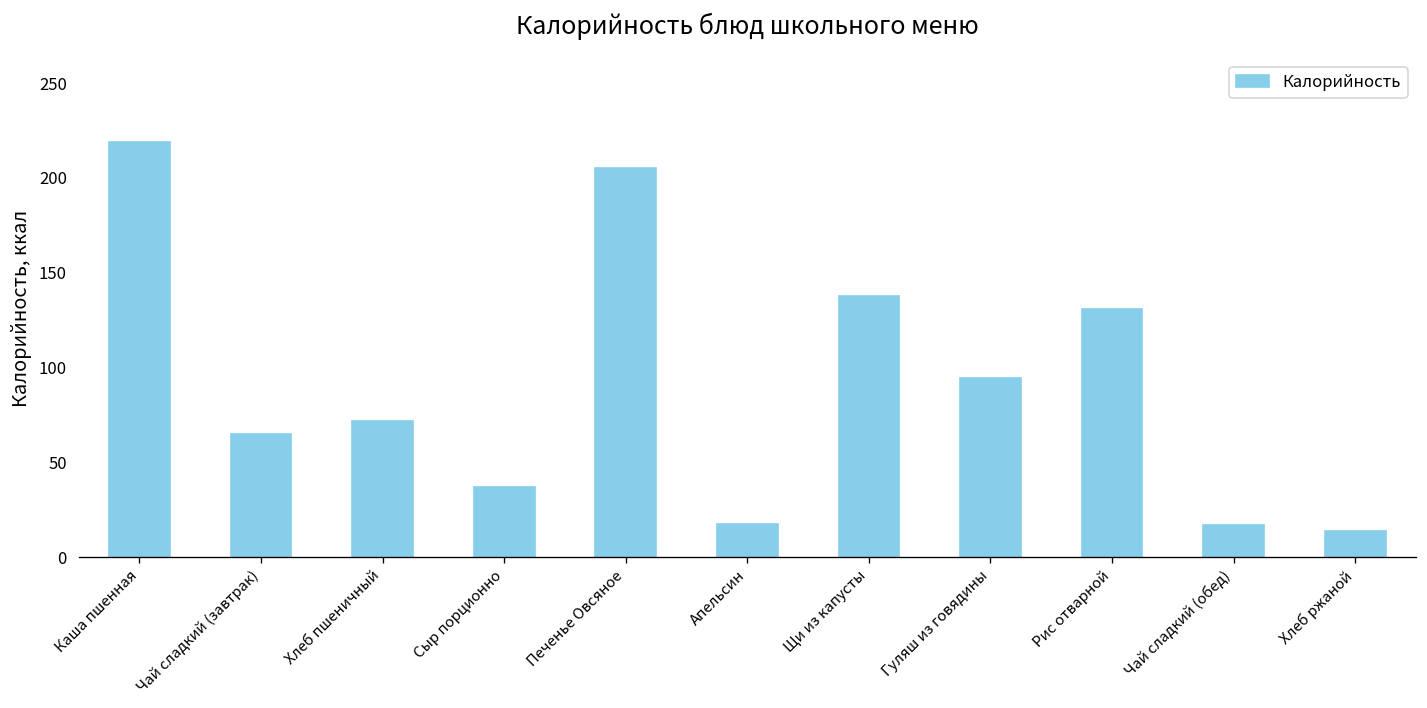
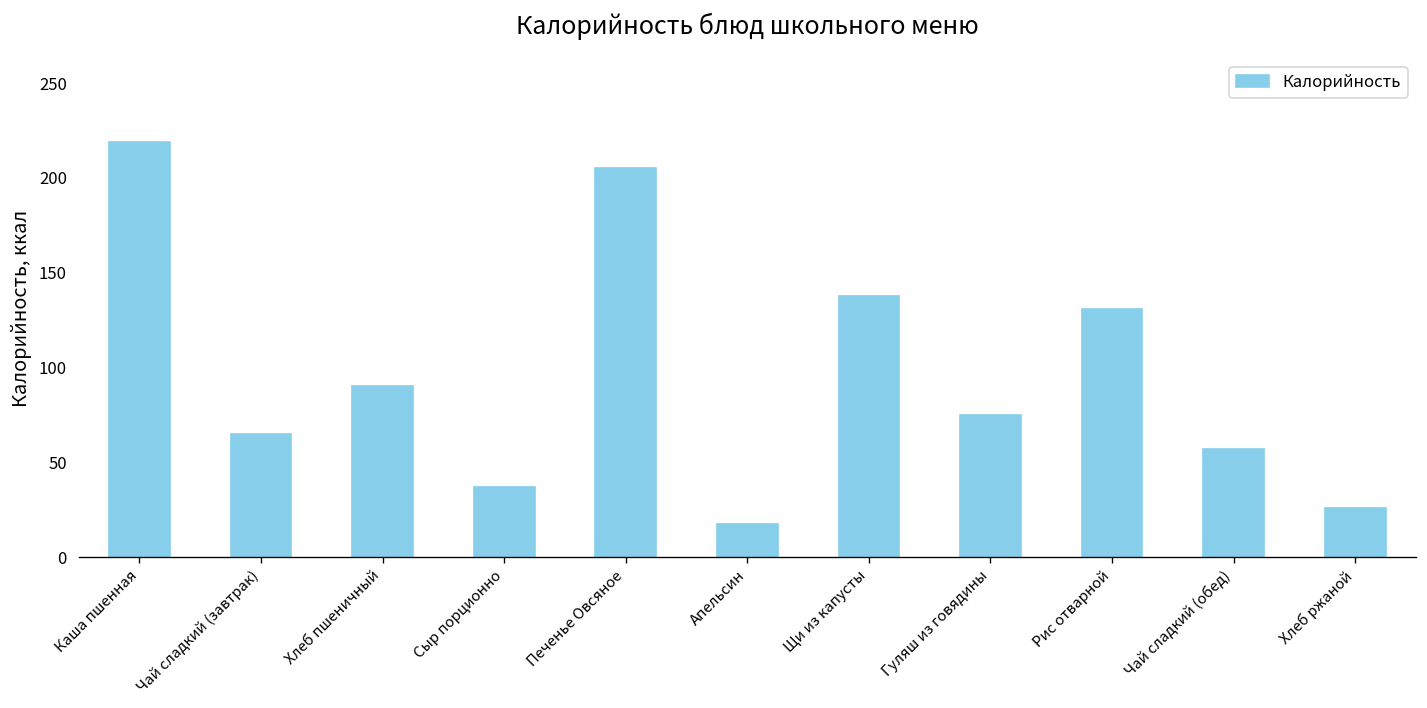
  {
    "Каша пшенная": 219,
    "Чай сладкий (завтрак)": 65,
-   "Хлеб пшеничный": 72,
+   "Хлеб пшеничный": 90,
    "Сыр порционно": 37,
    "Печенье Овсяное": 205,
    "Апельсин": 17,
    "Щи из капусты": 138,
-   "Гуляш из говядины": 95,
+   "Гуляш из говядины": 75,
    "Рис отварной": 131,
-   "Чай сладкий (обед)": 17,
-   "Хлеб ржаной": 14
+   "Чай сладкий (обед)": 57,
+   "Хлеб ржаной": 26
  }
